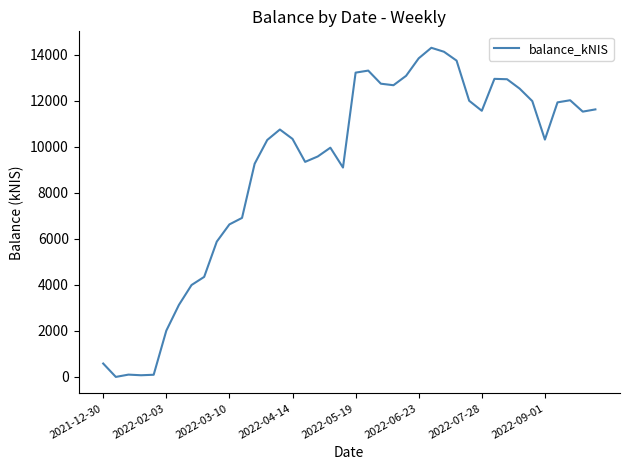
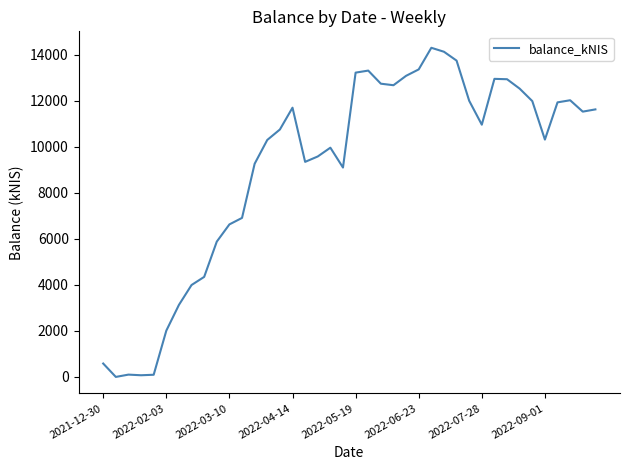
  {
    "2021-12-30": 600,
    "2022-02-03": 2000,
    "2022-03-10": 6600,
-   "2022-04-14": 10300,
+   "2022-04-14": 11700,
    "2022-05-19": 13200,
-   "2022-06-23": 13800,
-   "2022-07-28": 11600,
+   "2022-06-23": 13400,
+   "2022-07-28": 11000,
    "2022-09-01": 10300
  }
